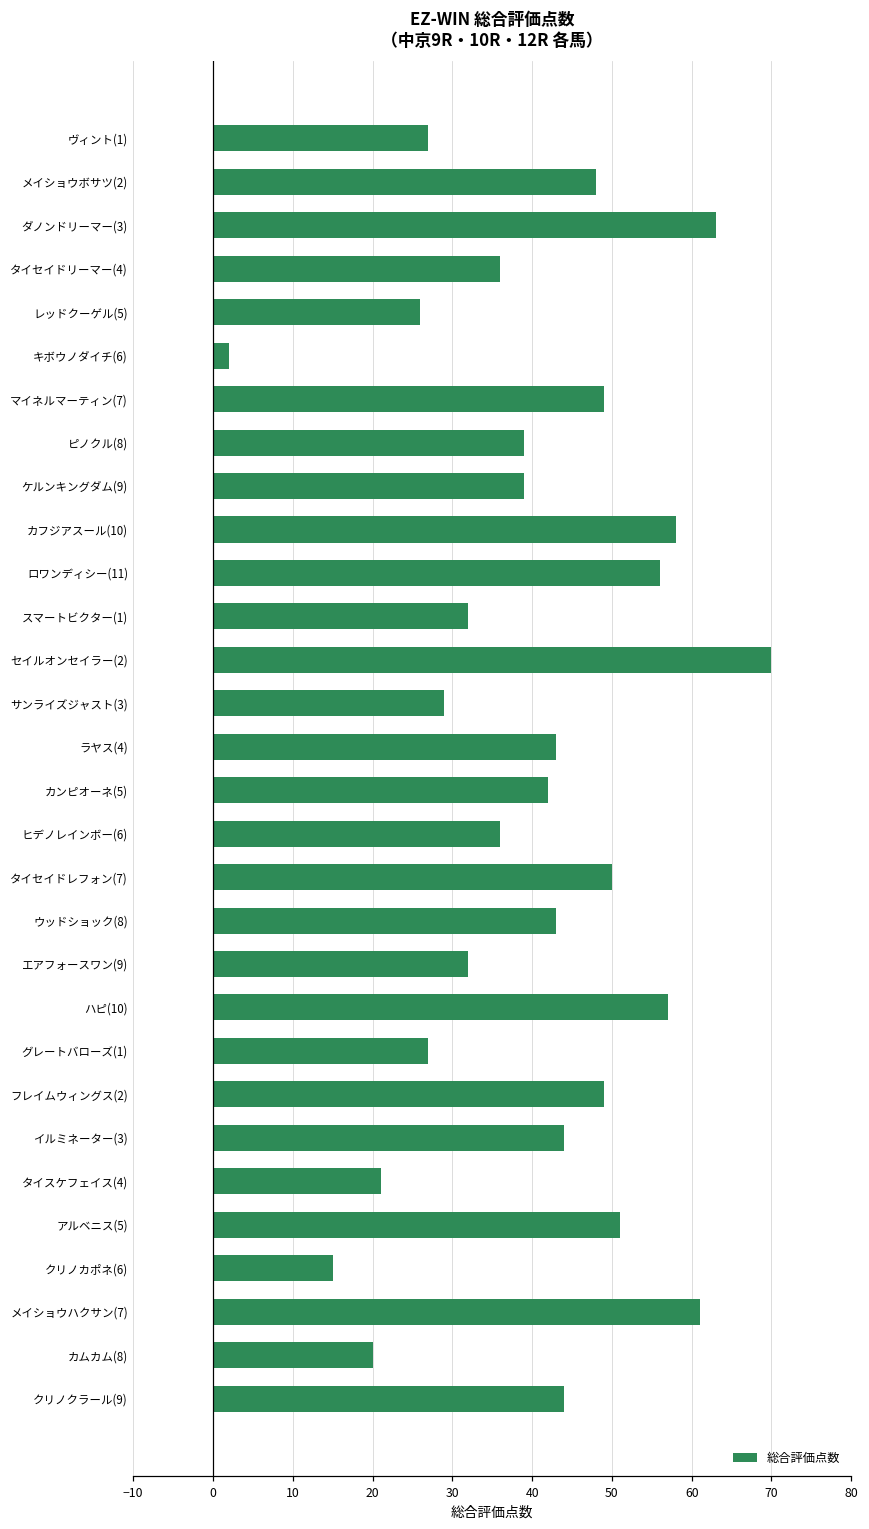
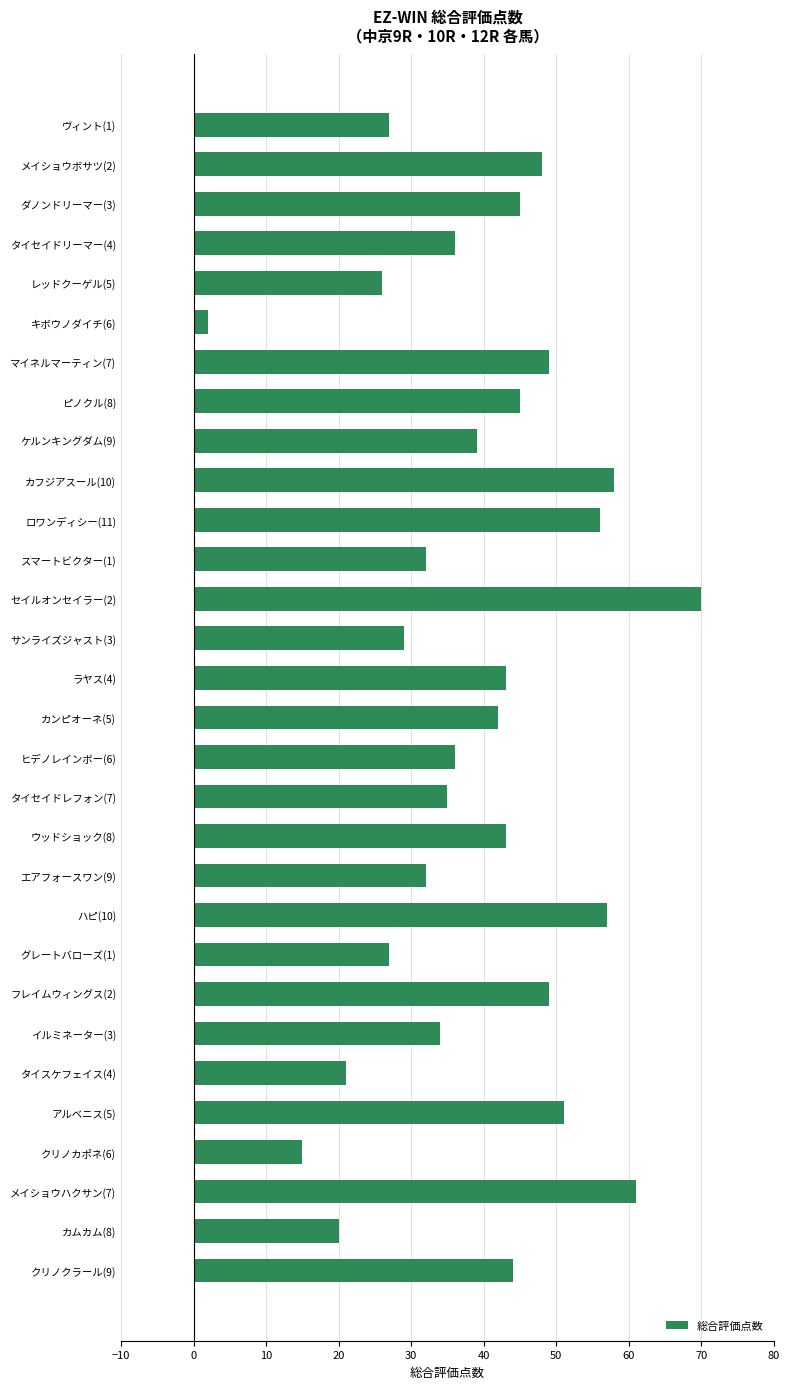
  {
    "ヴィント(1)": 27,
    "メイショウボサツ(2)": 48,
-   "ダノンドリーマー(3)": 63,
+   "ダノンドリーマー(3)": 45,
    "タイセイドリーマー(4)": 36,
    "レッドクーゲル(5)": 26,
    "キボウノダイチ(6)": 2,
    "マイネルマーティン(7)": 49,
-   "ピノクル(8)": 39,
+   "ピノクル(8)": 45,
    "ケルンキングダム(9)": 39,
    "カフジアスール(10)": 58,
    "ロワンディシー(11)": 56,
    "スマートビクター(1)": 32,
    "セイルオンセイラー(2)": 70,
    "サンライズジャスト(3)": 29,
    "ラヤス(4)": 43,
    "カンピオーネ(5)": 42,
    "ヒデノレインボー(6)": 36,
-   "タイセイドレフォン(7)": 50,
+   "タイセイドレフォン(7)": 35,
    "ウッドショック(8)": 43,
    "エアフォースワン(9)": 32,
    "ハピ(10)": 57,
    "グレートバローズ(1)": 27,
    "フレイムウィングス(2)": 49,
-   "イルミネーター(3)": 44,
+   "イルミネーター(3)": 34,
    "タイスケフェイス(4)": 21,
    "アルベニス(5)": 51,
    "クリノカポネ(6)": 15,
    "メイショウハクサン(7)": 61,
    "カムカム(8)": 20,
    "クリノクラール(9)": 44
  }
